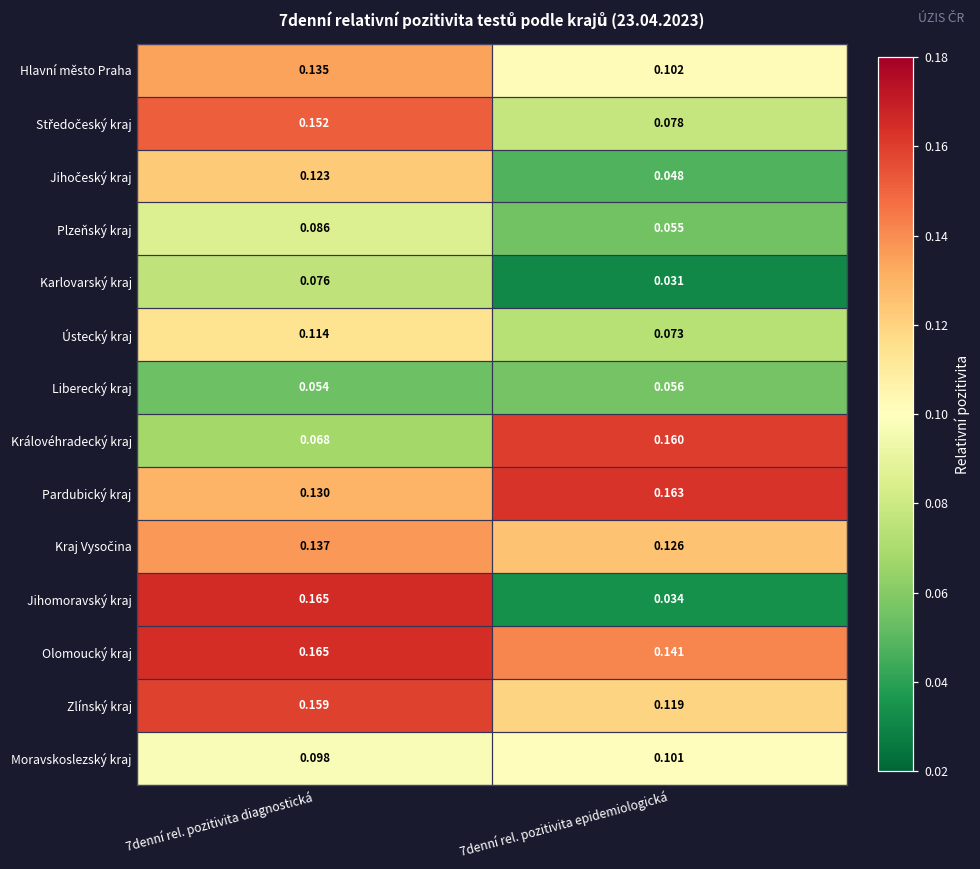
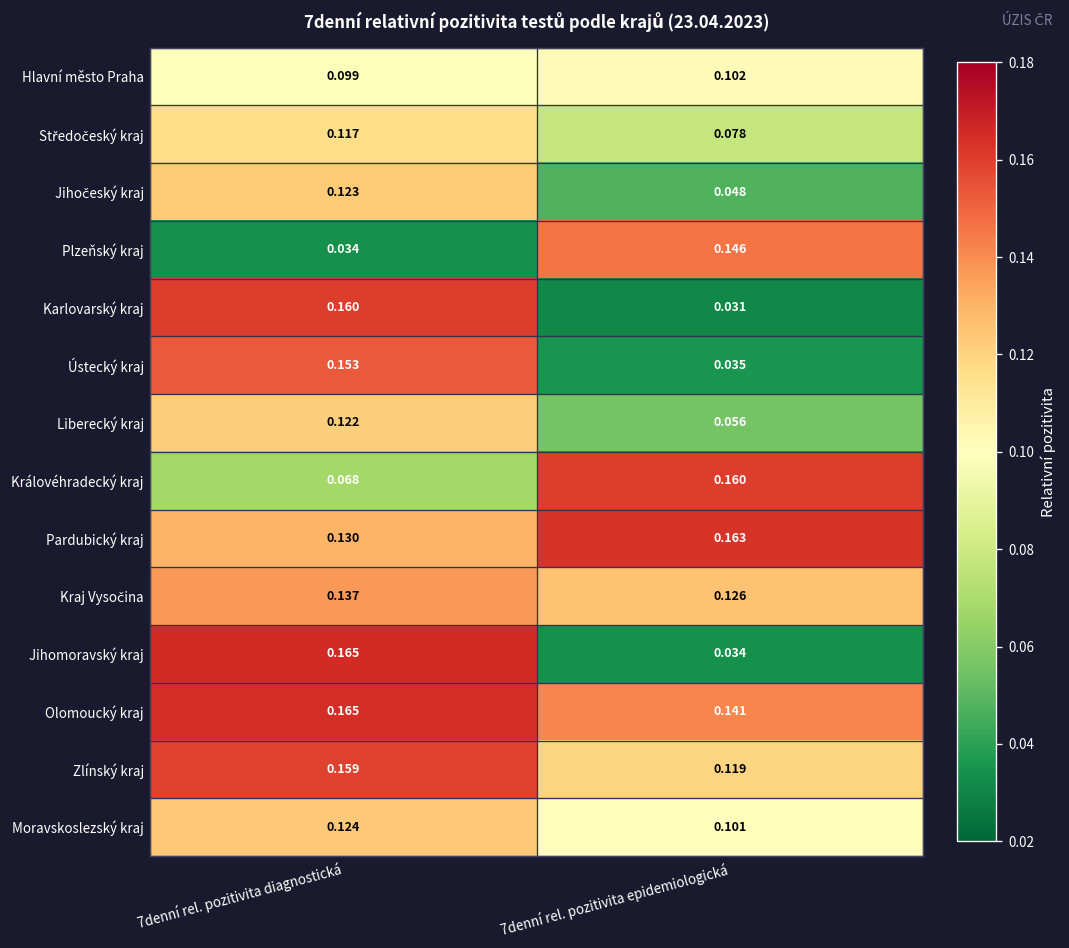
  {
    "Hlavní město Praha": {
-     "7denní rel. pozitivita diagnostická": 0.135,
+     "7denní rel. pozitivita diagnostická": 0.099,
      "7denní rel. pozitivita epidemiologická": 0.102
    },
    "Středočeský kraj": {
-     "7denní rel. pozitivita diagnostická": 0.152,
+     "7denní rel. pozitivita diagnostická": 0.117,
      "7denní rel. pozitivita epidemiologická": 0.078
    },
    "Jihočeský kraj": {
      "7denní rel. pozitivita diagnostická": 0.123,
      "7denní rel. pozitivita epidemiologická": 0.048
    },
    "Plzeňský kraj": {
-     "7denní rel. pozitivita diagnostická": 0.086,
-     "7denní rel. pozitivita epidemiologická": 0.055
+     "7denní rel. pozitivita diagnostická": 0.034,
+     "7denní rel. pozitivita epidemiologická": 0.146
    },
    "Karlovarský kraj": {
-     "7denní rel. pozitivita diagnostická": 0.076,
+     "7denní rel. pozitivita diagnostická": 0.160,
      "7denní rel. pozitivita epidemiologická": 0.031
    },
    "Ústecký kraj": {
-     "7denní rel. pozitivita diagnostická": 0.114,
-     "7denní rel. pozitivita epidemiologická": 0.073
+     "7denní rel. pozitivita diagnostická": 0.153,
+     "7denní rel. pozitivita epidemiologická": 0.035
    },
    "Liberecký kraj": {
-     "7denní rel. pozitivita diagnostická": 0.054,
+     "7denní rel. pozitivita diagnostická": 0.122,
      "7denní rel. pozitivita epidemiologická": 0.056
    },
    "Královéhradecký kraj": {
      "7denní rel. pozitivita diagnostická": 0.068,
      "7denní rel. pozitivita epidemiologická": 0.160
    },
    "Pardubický kraj": {
      "7denní rel. pozitivita diagnostická": 0.130,
      "7denní rel. pozitivita epidemiologická": 0.163
    },
    "Kraj Vysočina": {
      "7denní rel. pozitivita diagnostická": 0.137,
      "7denní rel. pozitivita epidemiologická": 0.126
    },
    "Jihomoravský kraj": {
      "7denní rel. pozitivita diagnostická": 0.165,
      "7denní rel. pozitivita epidemiologická": 0.034
    },
    "Olomoucký kraj": {
      "7denní rel. pozitivita diagnostická": 0.165,
      "7denní rel. pozitivita epidemiologická": 0.141
    },
    "Zlínský kraj": {
      "7denní rel. pozitivita diagnostická": 0.159,
      "7denní rel. pozitivita epidemiologická": 0.119
    },
    "Moravskoslezský kraj": {
-     "7denní rel. pozitivita diagnostická": 0.098,
+     "7denní rel. pozitivita diagnostická": 0.124,
      "7denní rel. pozitivita epidemiologická": 0.101
    }
  }
